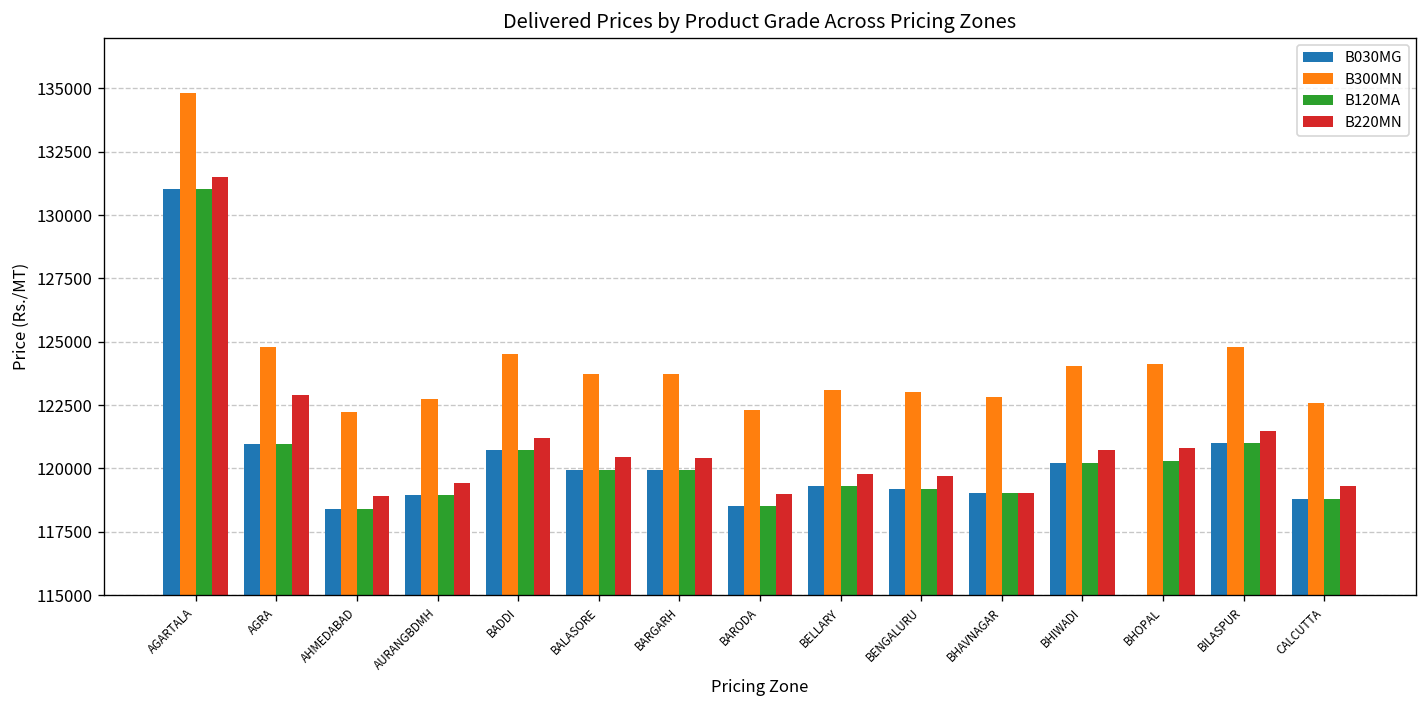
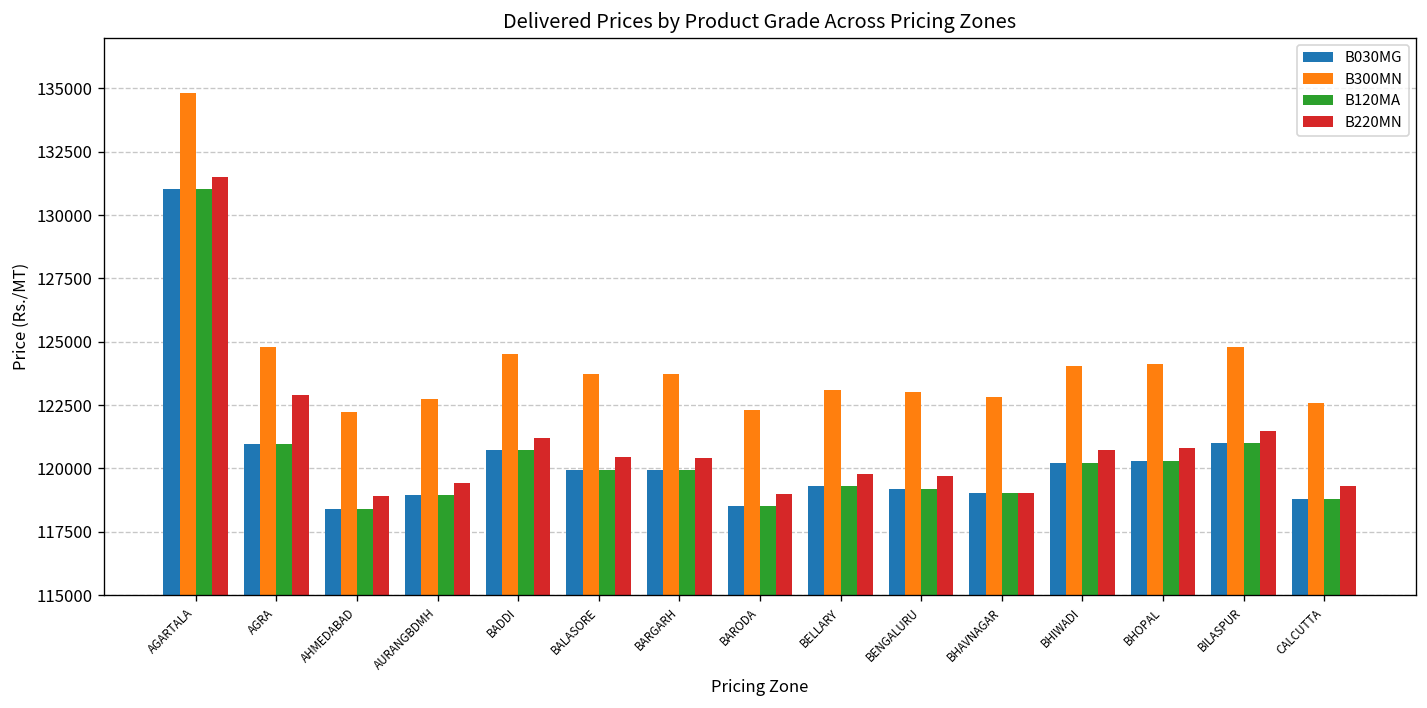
  {
    "B030MG": {
      "AGARTALA": 131000,
      "AGRA": 121000,
      "AHMEDABAD": 118400,
      "AURANGBDMH": 118900,
      "BADDI": 120700,
      "BALASORE": 119900,
      "BARGARH": 119900,
      "BARODA": 118500,
      "BELLARY": 119300,
      "BENGALURU": 119200,
      "BHAVNAGAR": 119000,
      "BHIWADI": 120200,
-     "BHOPAL": 115000,
+     "BHOPAL": 120300,
      "BILASPUR": 121000,
      "CALCUTTA": 118800
    },
    "B300MN": {
      "AGARTALA": 134800,
      "AGRA": 124800,
      "AHMEDABAD": 122200,
      "AURANGBDMH": 122700,
      "BADDI": 124500,
      "BALASORE": 123700,
      "BARGARH": 123700,
      "BARODA": 122300,
      "BELLARY": 123100,
      "BENGALURU": 123000,
      "BHAVNAGAR": 122800,
      "BHIWADI": 124000,
      "BHOPAL": 124100,
      "BILASPUR": 124800,
      "CALCUTTA": 122600
    },
    "B120MA": {
      "AGARTALA": 131000,
      "AGRA": 121000,
      "AHMEDABAD": 118400,
      "AURANGBDMH": 118900,
      "BADDI": 120700,
      "BALASORE": 119900,
      "BARGARH": 119900,
      "BARODA": 118500,
      "BELLARY": 119300,
      "BENGALURU": 119200,
      "BHAVNAGAR": 119000,
      "BHIWADI": 120200,
      "BHOPAL": 120300,
      "BILASPUR": 121000,
      "CALCUTTA": 118800
    },
    "B220MN": {
      "AGARTALA": 131500,
      "AGRA": 122900,
      "AHMEDABAD": 118900,
      "AURANGBDMH": 119400,
      "BADDI": 121200,
      "BALASORE": 120400,
      "BARGARH": 120400,
      "BARODA": 119000,
      "BELLARY": 119800,
      "BENGALURU": 119700,
      "BHAVNAGAR": 119000,
      "BHIWADI": 120700,
      "BHOPAL": 120800,
      "BILASPUR": 121500,
      "CALCUTTA": 119300
    }
  }
